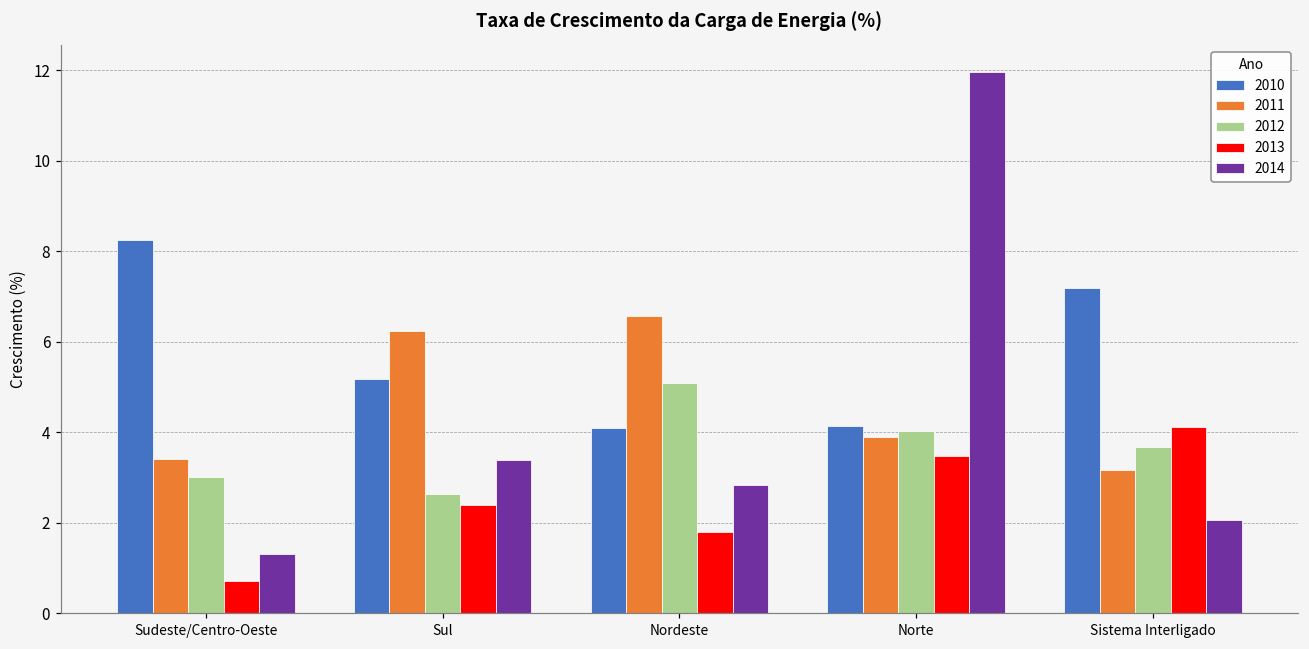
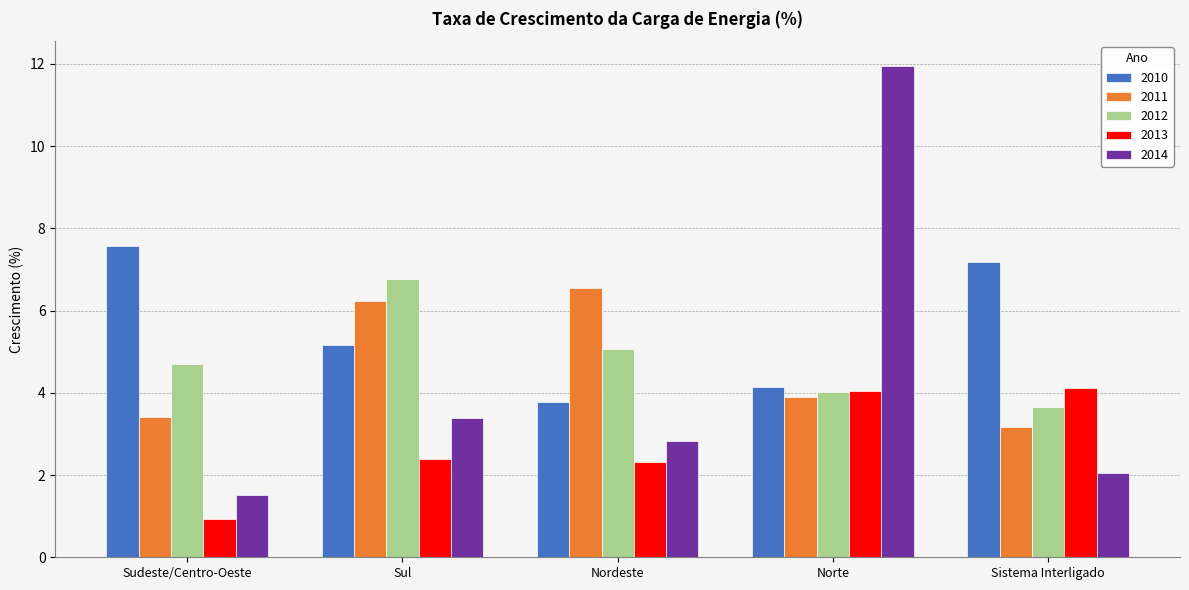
  {
    "2010": {
-     "Sudeste/Centro-Oeste": 8.3,
+     "Sudeste/Centro-Oeste": 7.6,
      "Sul": 5.2,
-     "Nordeste": 4.1,
+     "Nordeste": 3.8,
      "Norte": 4.1,
      "Sistema Interligado": 7.2
    },
    "2011": {
      "Sudeste/Centro-Oeste": 3.4,
      "Sul": 6.2,
      "Nordeste": 6.6,
      "Norte": 3.9,
      "Sistema Interligado": 3.2
    },
    "2012": {
-     "Sudeste/Centro-Oeste": 3.0,
-     "Sul": 2.6,
+     "Sudeste/Centro-Oeste": 4.7,
+     "Sul": 6.8,
      "Nordeste": 5.1,
      "Norte": 4.0,
      "Sistema Interligado": 3.7
    },
    "2013": {
-     "Sudeste/Centro-Oeste": 0.7,
+     "Sudeste/Centro-Oeste": 0.9,
      "Sul": 2.4,
-     "Nordeste": 1.8,
-     "Norte": 3.5,
+     "Nordeste": 2.3,
+     "Norte": 4.0,
      "Sistema Interligado": 4.1
    },
    "2014": {
-     "Sudeste/Centro-Oeste": 1.3,
+     "Sudeste/Centro-Oeste": 1.5,
      "Sul": 3.4,
      "Nordeste": 2.8,
      "Norte": 12.0,
      "Sistema Interligado": 2.1
    }
  }
